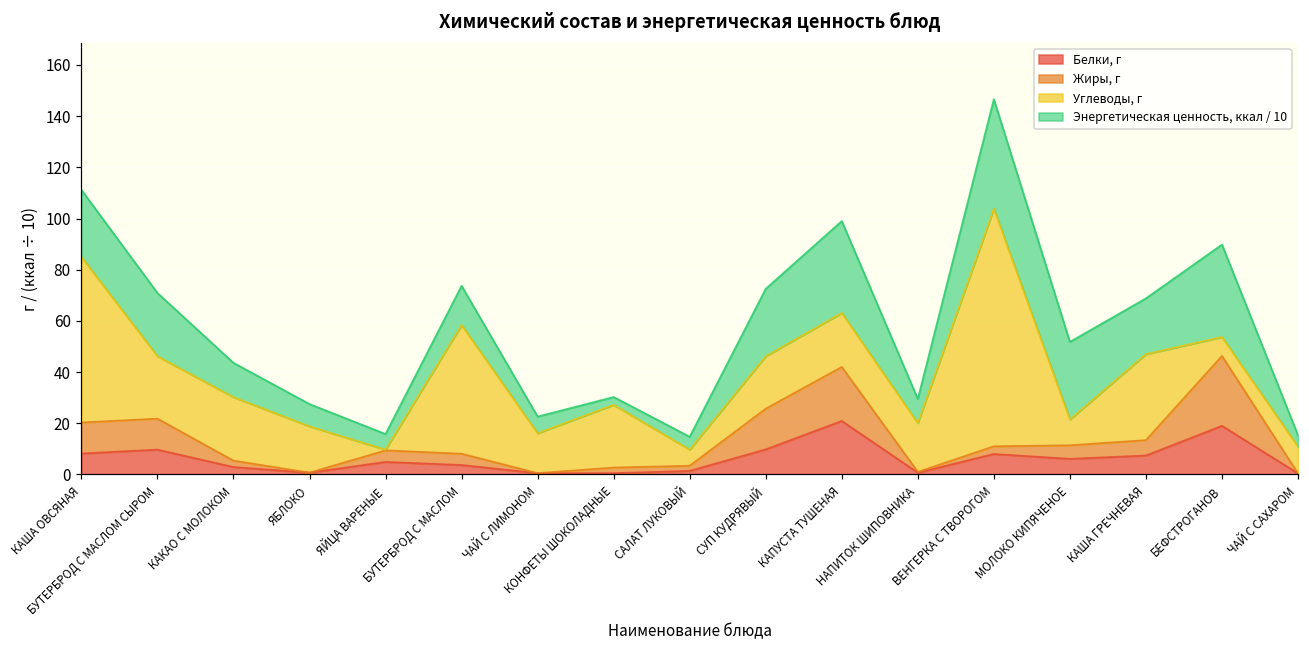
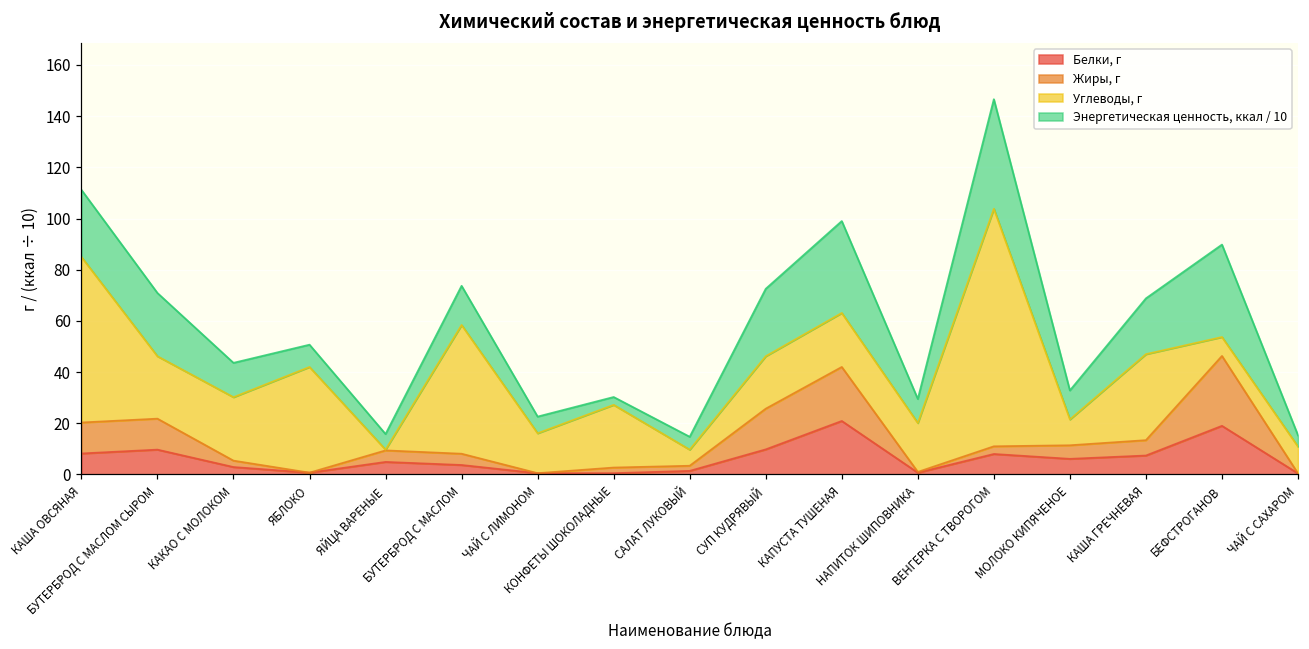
  {
    "Углеводы, г": {
      "КАША ОВСЯНАЯ": 65,
      "БУТЕРБРОД С МАСЛОМ СЫРОМ": 24,
      "КАКАО С МОЛОКОМ": 25,
-     "ЯБЛОКО": 18,
+     "ЯБЛОКО": 41,
      "БУТЕРБРОД С МАСЛОМ": 50,
      "ЧАЙ С ЛИМОНОМ": 16,
      "КОНФЕТЫ ШОКОЛАДНЫЕ": 25,
      "САЛАТ ЛУКОВЫЙ": 6,
      "СУП КУДРЯВЫЙ": 21,
      "КАПУСТА ТУШЕНАЯ": 21,
      "НАПИТОК ШИПОВНИКА": 19,
      "ВЕНГЕРКА С ТВОРОГОМ": 93,
      "МОЛОКО КИПЯЧЕНОЕ": 10,
      "КАША ГРЕЧНЕВАЯ": 34,
      "БЕФСТРОГАНОВ": 7,
      "ЧАЙ С САХАРОМ": 11
    },
    "Энергетическая ценность, ккал / 10": {
      "КАША ОВСЯНАЯ": 26,
      "БУТЕРБРОД С МАСЛОМ СЫРОМ": 25,
      "КАКАО С МОЛОКОМ": 13,
      "ЯБЛОКО": 9,
      "ЯЙЦА ВАРЕНЫЕ": 6,
      "БУТЕРБРОД С МАСЛОМ": 15,
      "ЧАЙ С ЛИМОНОМ": 7,
      "КОНФЕТЫ ШОКОЛАДНЫЕ": 3,
      "САЛАТ ЛУКОВЫЙ": 5,
      "СУП КУДРЯВЫЙ": 26,
      "КАПУСТА ТУШЕНАЯ": 36,
      "НАПИТОК ШИПОВНИКА": 9,
      "ВЕНГЕРКА С ТВОРОГОМ": 43,
-     "МОЛОКО КИПЯЧЕНОЕ": 30,
+     "МОЛОКО КИПЯЧЕНОЕ": 11,
      "КАША ГРЕЧНЕВАЯ": 22,
      "БЕФСТРОГАНОВ": 36,
      "ЧАЙ С САХАРОМ": 4
    }
  }
